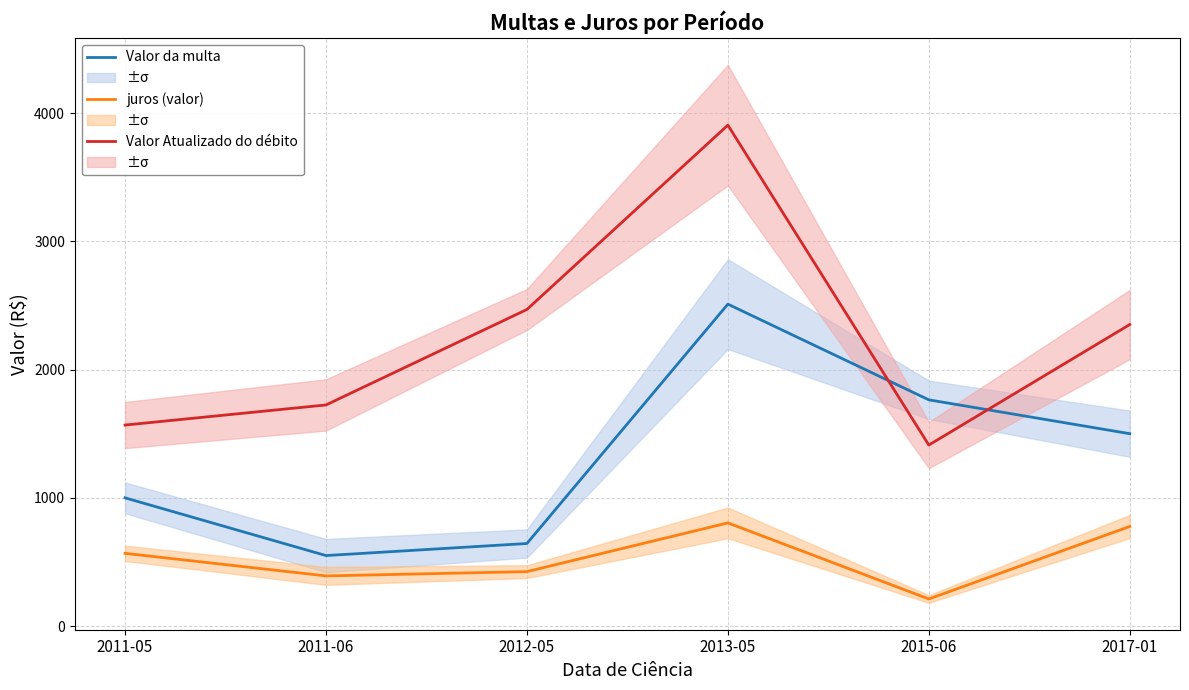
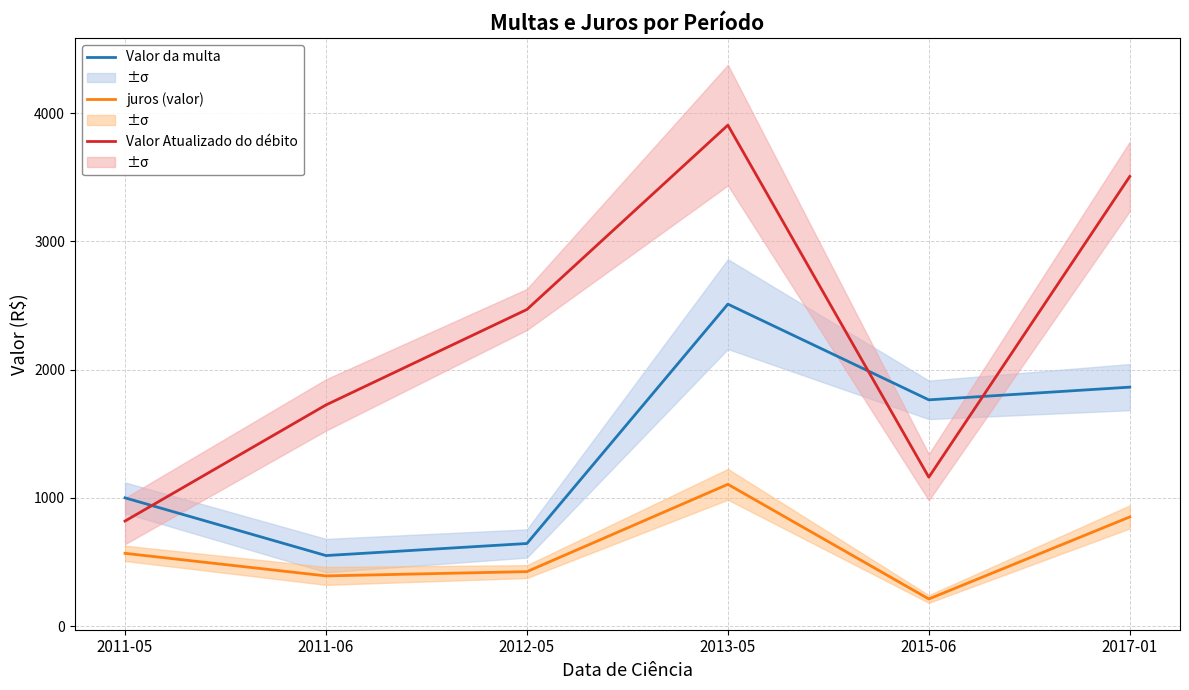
  {
    "Valor da multa": {
      "2011-06": 550,
      "2012-05": 640,
      "2013-05": 2510,
      "2015-06": 1760,
-     "2017-01": 1500
+     "2017-01": 1860
    },
    "juros (valor)": {
      "2011-05": 570,
      "2011-06": 390,
      "2012-05": 420,
-     "2013-05": 800,
+     "2013-05": 1110,
      "2015-06": 210,
-     "2017-01": 780
+     "2017-01": 850
    },
    "Valor Atualizado do débito": {
-     "2011-05": 1570,
+     "2011-05": 820,
      "2011-06": 1720,
      "2012-05": 2470,
      "2013-05": 3910,
-     "2015-06": 1410,
-     "2017-01": 2350
+     "2015-06": 1160,
+     "2017-01": 3510
    }
  }
